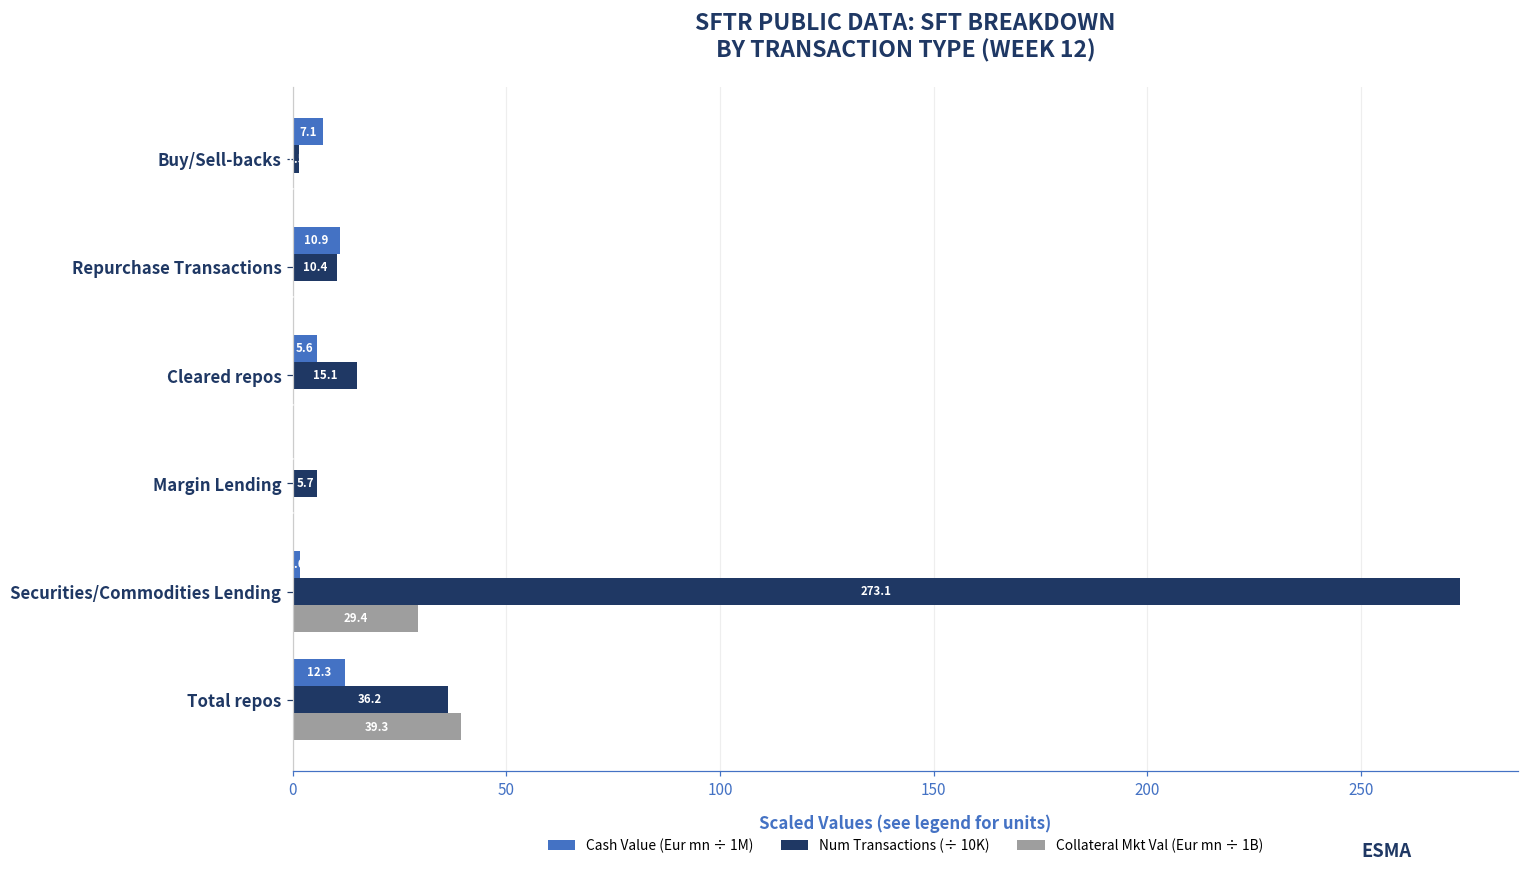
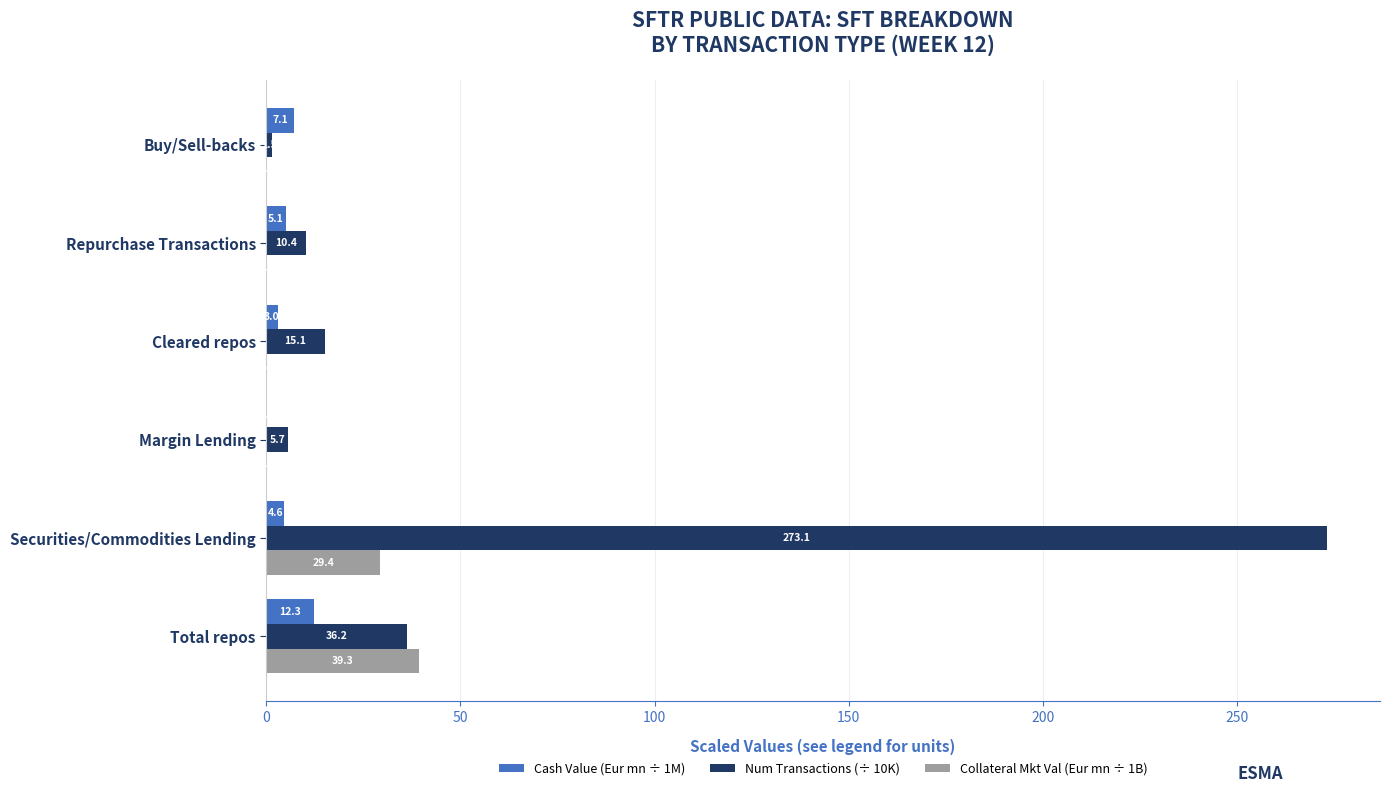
  {
    "Cash Value (Eur mn ÷ 1M)": {
      "Buy/Sell-backs": 7.1,
-     "Repurchase Transactions": 10.9,
-     "Cleared repos": 5.6,
-     "Securities/Commodities Lending": 2,
+     "Repurchase Transactions": 5.1,
+     "Cleared repos": 3.0,
+     "Securities/Commodities Lending": 5,
      "Total repos": 12.3
    },
    "Num Transactions (÷ 10K)": {
      "Repurchase Transactions": 10.4,
      "Cleared repos": 15.1,
      "Margin Lending": 5.7,
      "Securities/Commodities Lending": 273.1,
      "Total repos": 36.2
    },
    "Collateral Mkt Val (Eur mn ÷ 1B)": {
      "Securities/Commodities Lending": 29.4,
      "Total repos": 39.3
    }
  }
